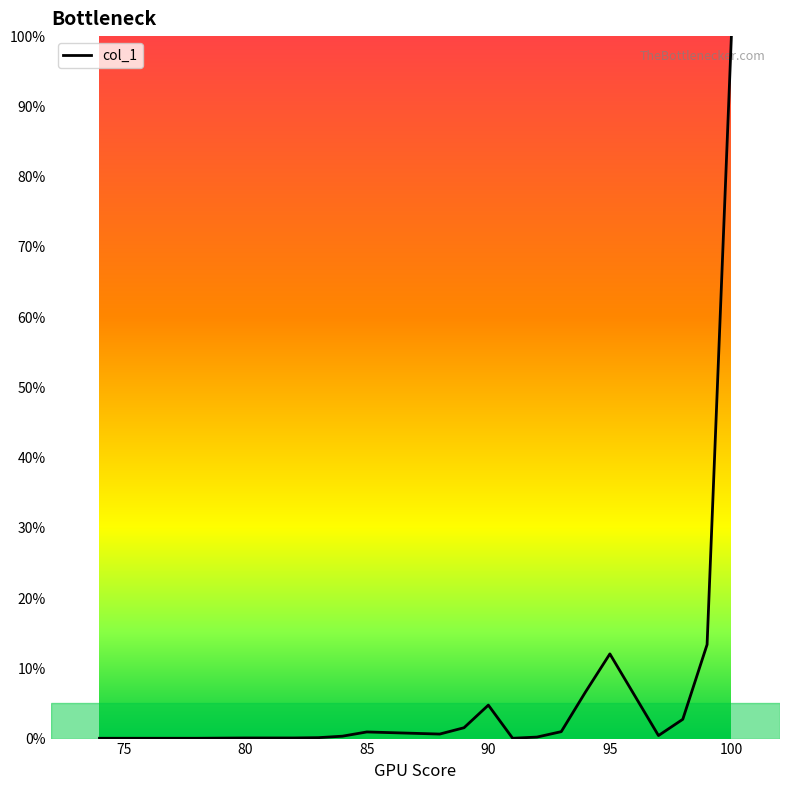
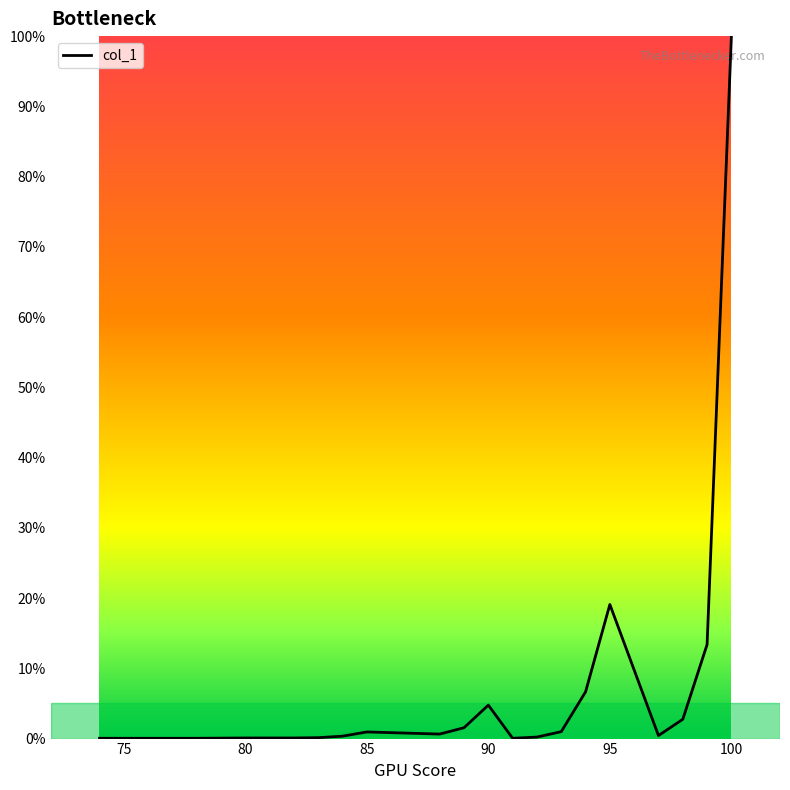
  {
-   "95": "12%",
+   "95": "19%",
    "100": "100%"
  }
